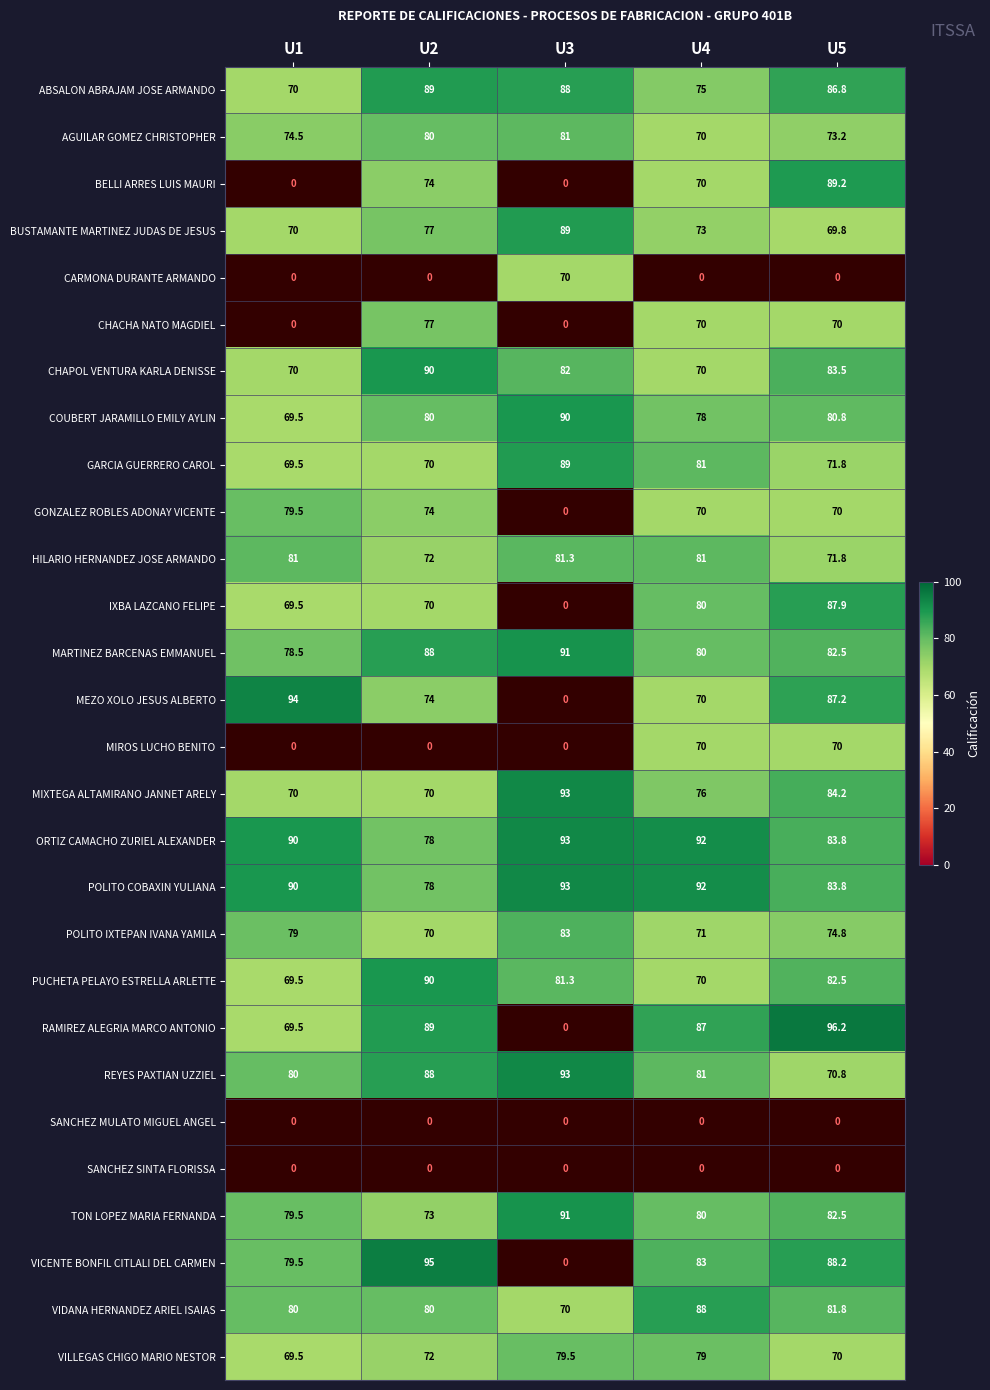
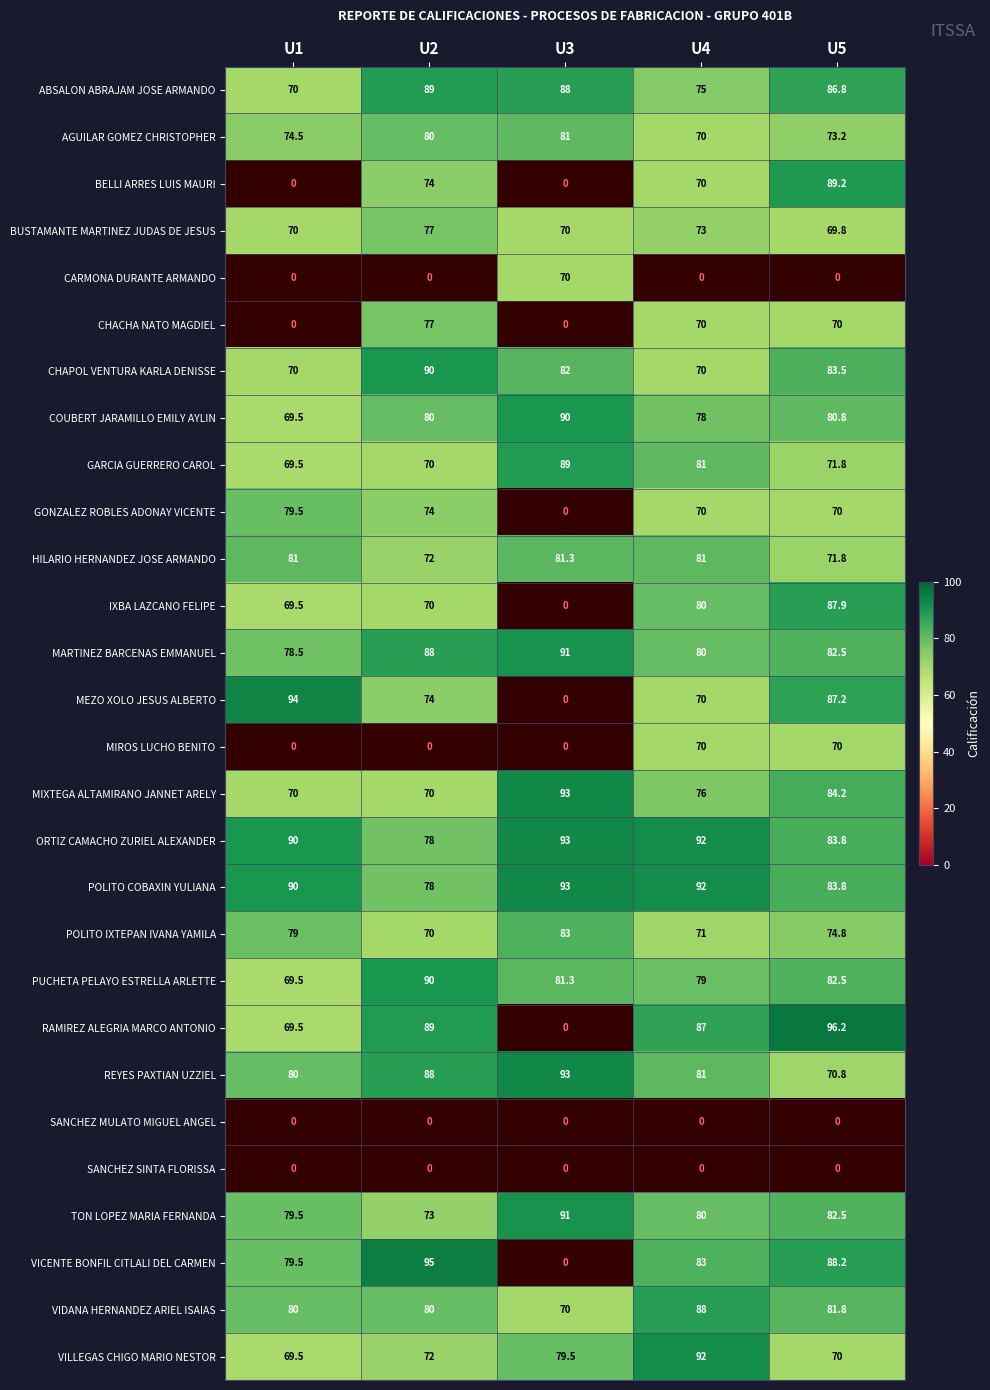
  {
    "ABSALON ABRAJAM JOSE ARMANDO": {
      "U1": 70,
      "U2": 89,
      "U3": 88,
      "U4": 75,
      "U5": 86.8
    },
    "AGUILAR GOMEZ CHRISTOPHER": {
      "U1": 74.5,
      "U2": 80,
      "U3": 81,
      "U4": 70,
      "U5": 73.2
    },
    "BELLI ARRES LUIS MAURI": {
      "U2": 74,
      "U4": 70,
      "U5": 89.2
    },
    "BUSTAMANTE MARTINEZ JUDAS DE JESUS": {
      "U1": 70,
      "U2": 77,
-     "U3": 89,
+     "U3": 70,
      "U4": 73,
      "U5": 69.8
    },
    "CARMONA DURANTE ARMANDO": {
      "U3": 70
    },
    "CHACHA NATO MAGDIEL": {
      "U2": 77,
      "U4": 70,
      "U5": 70
    },
    "CHAPOL VENTURA KARLA DENISSE": {
      "U1": 70,
      "U2": 90,
      "U3": 82,
      "U4": 70,
      "U5": 83.5
    },
    "COUBERT JARAMILLO EMILY AYLIN": {
      "U1": 69.5,
      "U2": 80,
      "U3": 90,
      "U4": 78,
      "U5": 80.8
    },
    "GARCIA GUERRERO CAROL": {
      "U1": 69.5,
      "U2": 70,
      "U3": 89,
      "U4": 81,
      "U5": 71.8
    },
    "GONZALEZ ROBLES ADONAY VICENTE": {
      "U1": 79.5,
      "U2": 74,
      "U4": 70,
      "U5": 70
    },
    "HILARIO HERNANDEZ JOSE ARMANDO": {
      "U1": 81,
      "U2": 72,
      "U3": 81.3,
      "U4": 81,
      "U5": 71.8
    },
    "IXBA LAZCANO FELIPE": {
      "U1": 69.5,
      "U2": 70,
      "U4": 80,
      "U5": 87.9
    },
    "MARTINEZ BARCENAS EMMANUEL": {
      "U1": 78.5,
      "U2": 88,
      "U3": 91,
      "U4": 80,
      "U5": 82.5
    },
    "MEZO XOLO JESUS ALBERTO": {
      "U1": 94,
      "U2": 74,
      "U4": 70,
      "U5": 87.2
    },
    "MIROS LUCHO BENITO": {
      "U4": 70,
      "U5": 70
    },
    "MIXTEGA ALTAMIRANO JANNET ARELY": {
      "U1": 70,
      "U2": 70,
      "U3": 93,
      "U4": 76,
      "U5": 84.2
    },
    "ORTIZ CAMACHO ZURIEL ALEXANDER": {
      "U1": 90,
      "U2": 78,
      "U3": 93,
      "U4": 92,
      "U5": 83.8
    },
    "POLITO COBAXIN YULIANA": {
      "U1": 90,
      "U2": 78,
      "U3": 93,
      "U4": 92,
      "U5": 83.8
    },
    "POLITO IXTEPAN IVANA YAMILA": {
      "U1": 79,
      "U2": 70,
      "U3": 83,
      "U4": 71,
      "U5": 74.8
    },
    "PUCHETA PELAYO ESTRELLA ARLETTE": {
      "U1": 69.5,
      "U2": 90,
      "U3": 81.3,
-     "U4": 70,
+     "U4": 79,
      "U5": 82.5
    },
    "RAMIREZ ALEGRIA MARCO ANTONIO": {
      "U1": 69.5,
      "U2": 89,
      "U4": 87,
      "U5": 96.2
    },
    "REYES PAXTIAN UZZIEL": {
      "U1": 80,
      "U2": 88,
      "U3": 93,
      "U4": 81,
      "U5": 70.8
    },
    "TON LOPEZ MARIA FERNANDA": {
      "U1": 79.5,
      "U2": 73,
      "U3": 91,
      "U4": 80,
      "U5": 82.5
    },
    "VICENTE BONFIL CITLALI DEL CARMEN": {
      "U1": 79.5,
      "U2": 95,
      "U4": 83,
      "U5": 88.2
    },
    "VIDANA HERNANDEZ ARIEL ISAIAS": {
      "U1": 80,
      "U2": 80,
      "U3": 70,
      "U4": 88,
      "U5": 81.8
    },
    "VILLEGAS CHIGO MARIO NESTOR": {
      "U1": 69.5,
      "U2": 72,
      "U3": 79.5,
-     "U4": 79,
+     "U4": 92,
      "U5": 70
    }
  }
